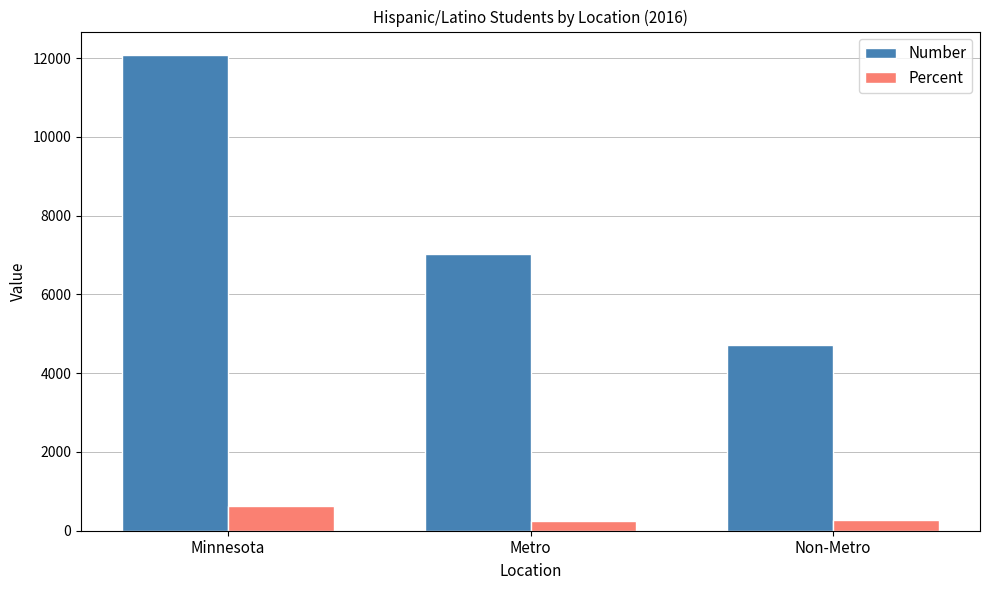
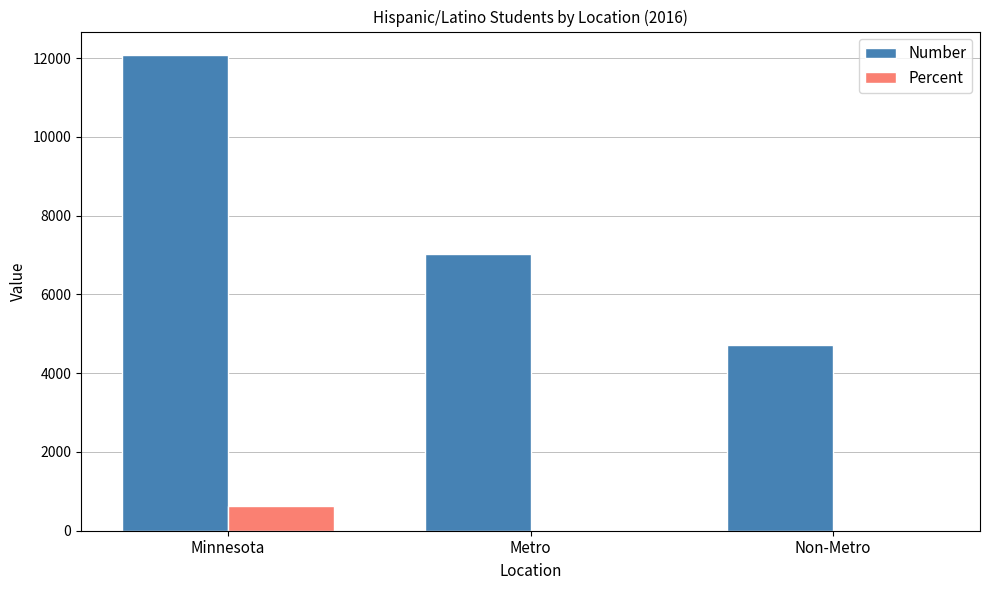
  {
    "Number": {
      "Minnesota": 12100,
      "Metro": 7000,
      "Non-Metro": 4700
    },
    "Percent": {
      "Minnesota": 600,
-     "Metro": 200,
-     "Non-Metro": 300
+     "Metro": 0,
+     "Non-Metro": 0
    }
  }
